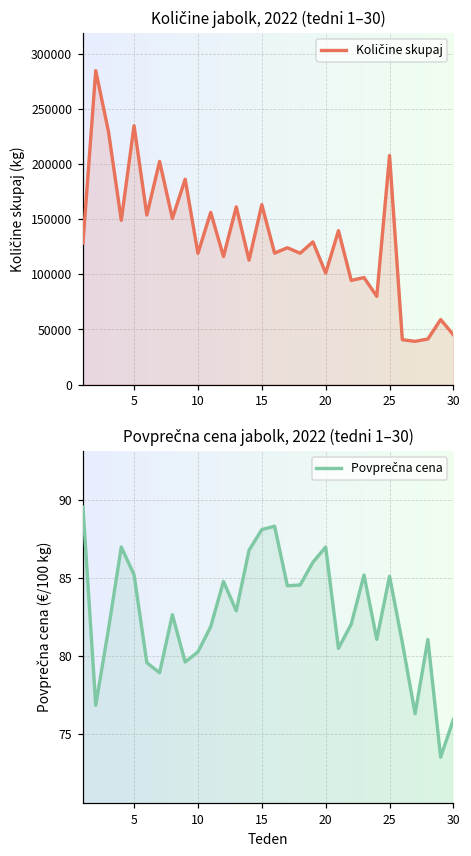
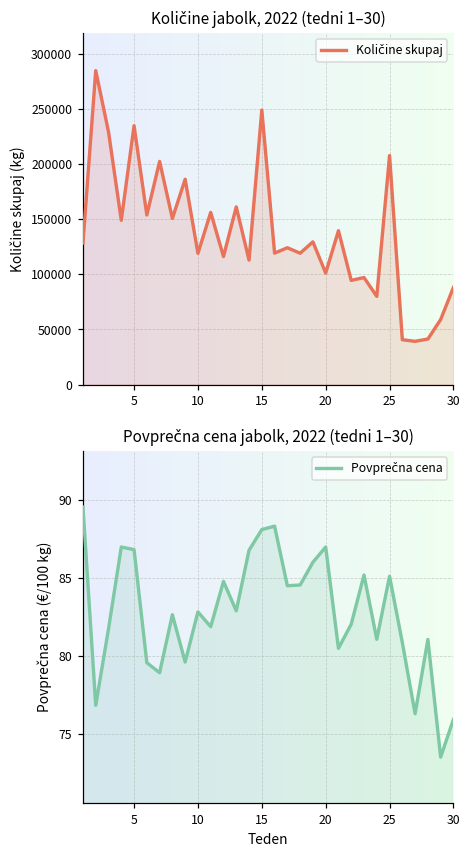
  {
    "Količine jabolk, 2022 (tedni 1–30)": {
      "5": 235000,
      "10": 119000,
-     "15": 163000,
+     "15": 249000,
      "20": 101000,
      "25": 208000,
-     "30": 45000
+     "30": 88000
    },
    "Povprečna cena jabolk, 2022 (tedni 1–30)": {
-     "5": 85.2,
-     "10": 80.3,
+     "5": 86.8,
+     "10": 82.8,
      "15": 88.1,
      "20": 87.0,
      "25": 85.1,
      "30": 75.9
    }
  }
